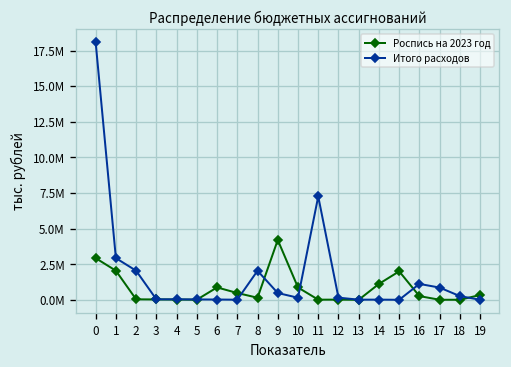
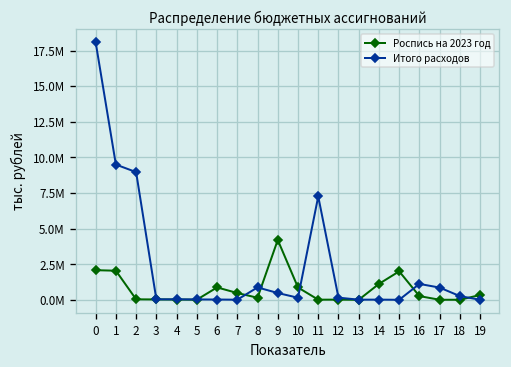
  {
    "Роспись на 2023 год": {
-     "0": 2900000,
+     "0": 2100000,
      "1": 2000000,
      "2": 0,
      "6": 900000,
      "7": 500000,
      "8": 100000,
      "9": 4200000,
      "10": 900000,
      "11": 0,
      "14": 1100000,
      "15": 2000000,
      "16": 300000,
      "17": 0,
      "18": 0,
      "19": 300000
    },
    "Итого расходов": {
      "0": 18100000,
-     "1": 2900000,
-     "2": 2000000,
+     "1": 9500000,
+     "2": 9000000,
      "6": 0,
      "7": 0,
-     "8": 2000000,
+     "8": 900000,
      "9": 500000,
      "10": 100000,
      "11": 7300000,
      "14": 0,
      "15": 0,
      "16": 1100000,
      "17": 900000,
      "18": 300000,
      "19": 0
    }
  }
